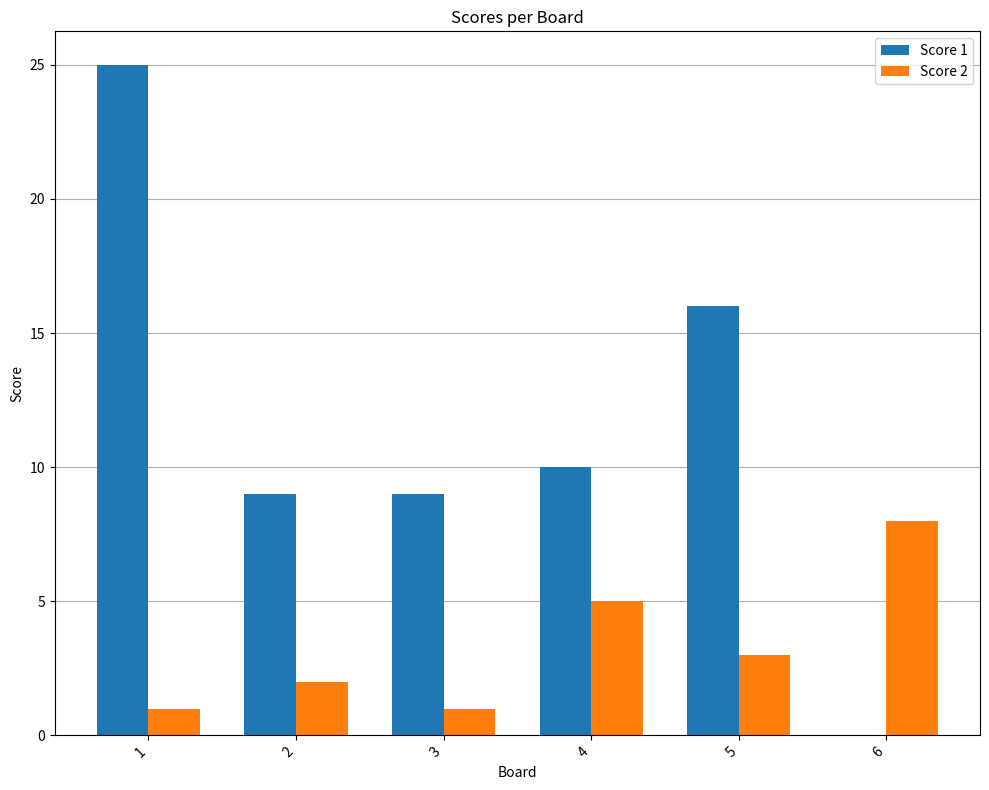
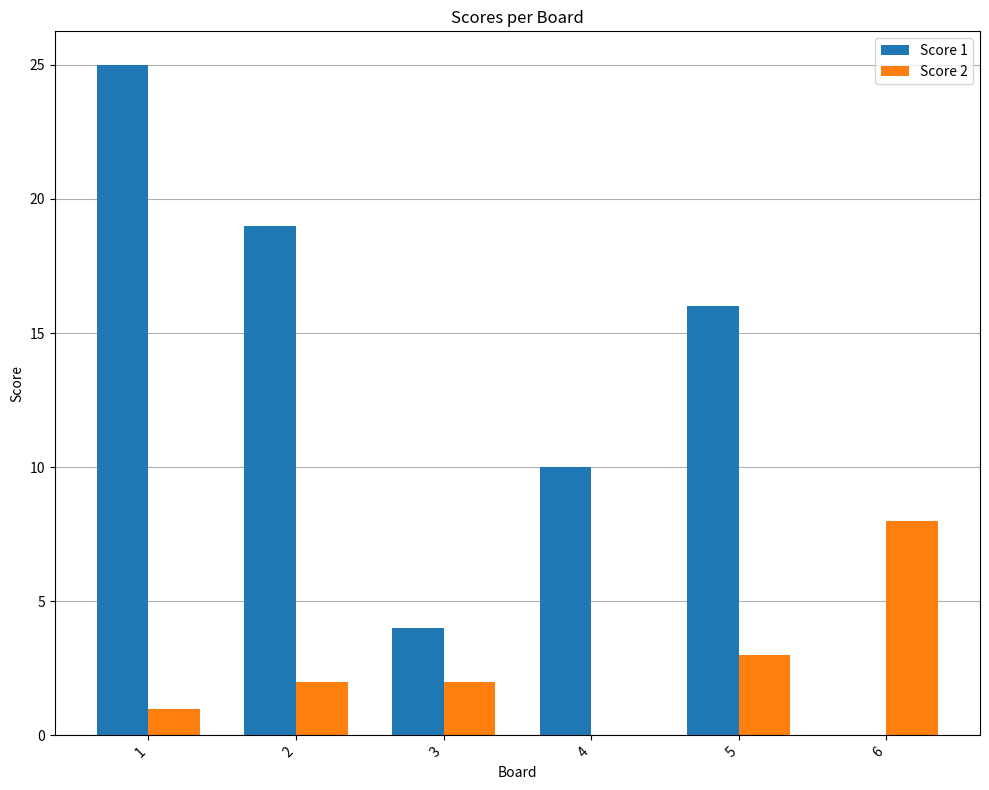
  {
    "Score 1": {
      "1": 25,
-     "2": 9,
-     "3": 9,
+     "2": 19,
+     "3": 4,
      "4": 10,
      "5": 16,
      "6": 0
    },
    "Score 2": {
      "1": 1,
      "2": 2,
-     "3": 1,
-     "4": 5,
+     "3": 2,
+     "4": 0,
      "5": 3,
      "6": 8
    }
  }
